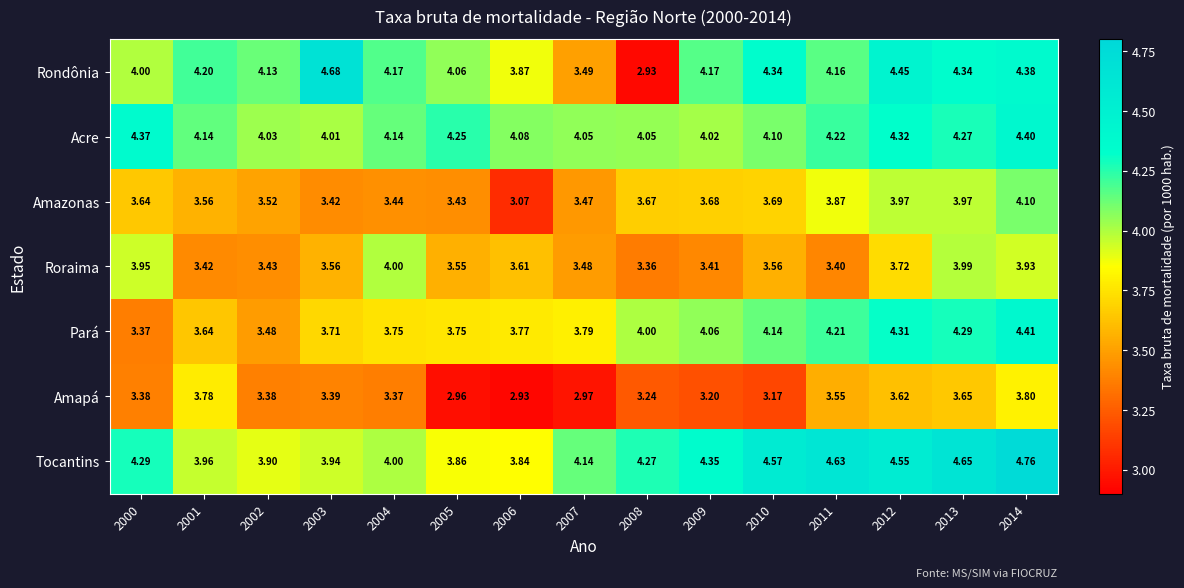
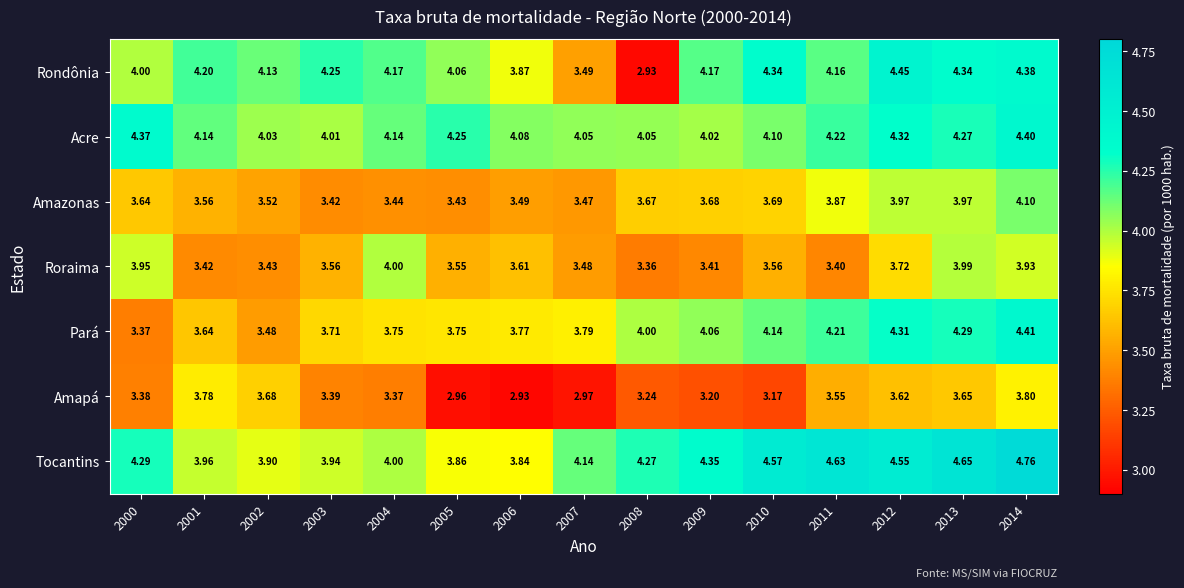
  {
    "Rondônia": {
      "2000": 4.00,
      "2001": 4.20,
      "2002": 4.13,
-     "2003": 4.68,
+     "2003": 4.25,
      "2004": 4.17,
      "2005": 4.06,
      "2006": 3.87,
      "2007": 3.49,
      "2008": 2.93,
      "2009": 4.17,
      "2010": 4.34,
      "2011": 4.16,
      "2012": 4.45,
      "2013": 4.34,
      "2014": 4.38
    },
    "Acre": {
      "2000": 4.37,
      "2001": 4.14,
      "2002": 4.03,
      "2003": 4.01,
      "2004": 4.14,
      "2005": 4.25,
      "2006": 4.08,
      "2007": 4.05,
      "2008": 4.05,
      "2009": 4.02,
      "2010": 4.10,
      "2011": 4.22,
      "2012": 4.32,
      "2013": 4.27,
      "2014": 4.40
    },
    "Amazonas": {
      "2000": 3.64,
      "2001": 3.56,
      "2002": 3.52,
      "2003": 3.42,
      "2004": 3.44,
      "2005": 3.43,
-     "2006": 3.07,
+     "2006": 3.49,
      "2007": 3.47,
      "2008": 3.67,
      "2009": 3.68,
      "2010": 3.69,
      "2011": 3.87,
      "2012": 3.97,
      "2013": 3.97,
      "2014": 4.10
    },
    "Roraima": {
      "2000": 3.95,
      "2001": 3.42,
      "2002": 3.43,
      "2003": 3.56,
      "2004": 4.00,
      "2005": 3.55,
      "2006": 3.61,
      "2007": 3.48,
      "2008": 3.36,
      "2009": 3.41,
      "2010": 3.56,
      "2011": 3.40,
      "2012": 3.72,
      "2013": 3.99,
      "2014": 3.93
    },
    "Pará": {
      "2000": 3.37,
      "2001": 3.64,
      "2002": 3.48,
      "2003": 3.71,
      "2004": 3.75,
      "2005": 3.75,
      "2006": 3.77,
      "2007": 3.79,
      "2008": 4.00,
      "2009": 4.06,
      "2010": 4.14,
      "2011": 4.21,
      "2012": 4.31,
      "2013": 4.29,
      "2014": 4.41
    },
    "Amapá": {
      "2000": 3.38,
      "2001": 3.78,
-     "2002": 3.38,
+     "2002": 3.68,
      "2003": 3.39,
      "2004": 3.37,
      "2005": 2.96,
      "2006": 2.93,
      "2007": 2.97,
      "2008": 3.24,
      "2009": 3.20,
      "2010": 3.17,
      "2011": 3.55,
      "2012": 3.62,
      "2013": 3.65,
      "2014": 3.80
    },
    "Tocantins": {
      "2000": 4.29,
      "2001": 3.96,
      "2002": 3.90,
      "2003": 3.94,
      "2004": 4.00,
      "2005": 3.86,
      "2006": 3.84,
      "2007": 4.14,
      "2008": 4.27,
      "2009": 4.35,
      "2010": 4.57,
      "2011": 4.63,
      "2012": 4.55,
      "2013": 4.65,
      "2014": 4.76
    }
  }
